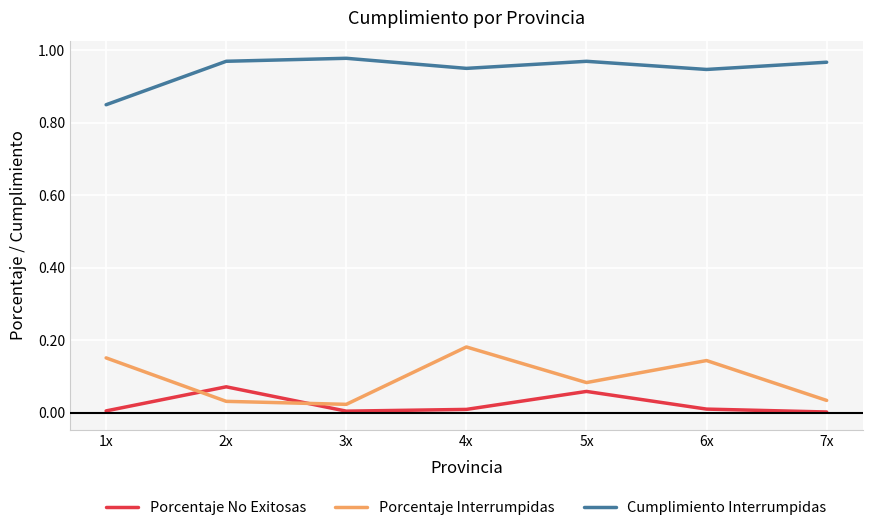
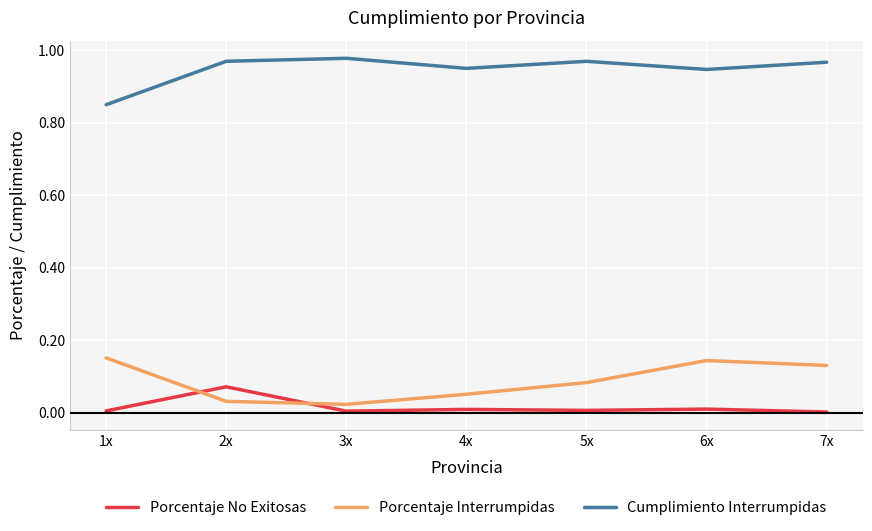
  {
    "Porcentaje No Exitosas": {
      "1x": 0.00,
      "2x": 0.07,
      "3x": 0.00,
      "4x": 0.01,
-     "5x": 0.06,
+     "5x": 0.01,
      "6x": 0.01,
      "7x": 0.00
    },
    "Porcentaje Interrumpidas": {
      "1x": 0.15,
      "2x": 0.03,
      "3x": 0.02,
-     "4x": 0.18,
+     "4x": 0.05,
      "5x": 0.08,
      "6x": 0.14,
-     "7x": 0.03
+     "7x": 0.13
    },
    "Cumplimiento Interrumpidas": {
      "1x": 0.85,
      "2x": 0.97,
      "3x": 0.98,
      "4x": 0.95,
      "5x": 0.97,
      "6x": 0.95,
      "7x": 0.97
    }
  }
